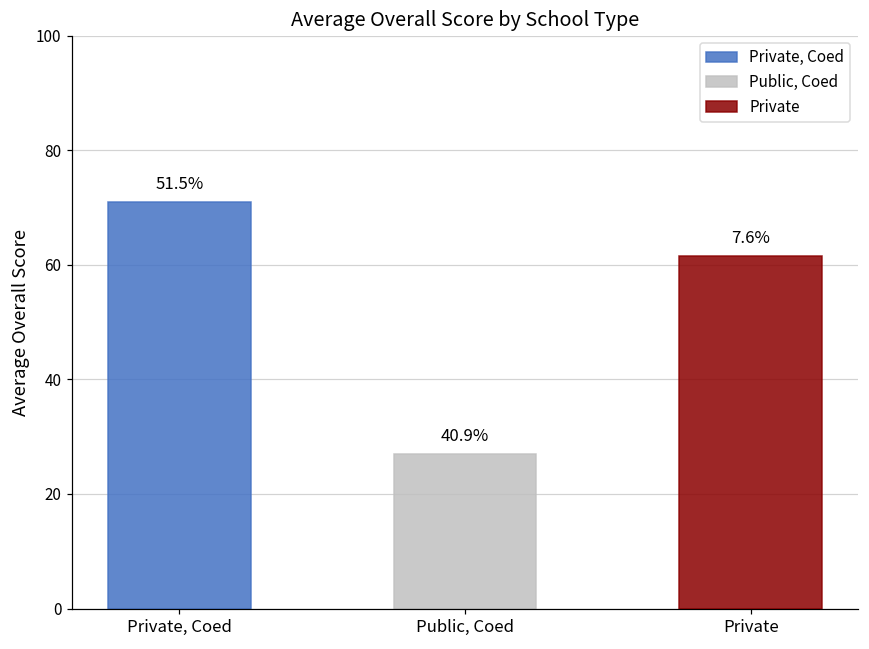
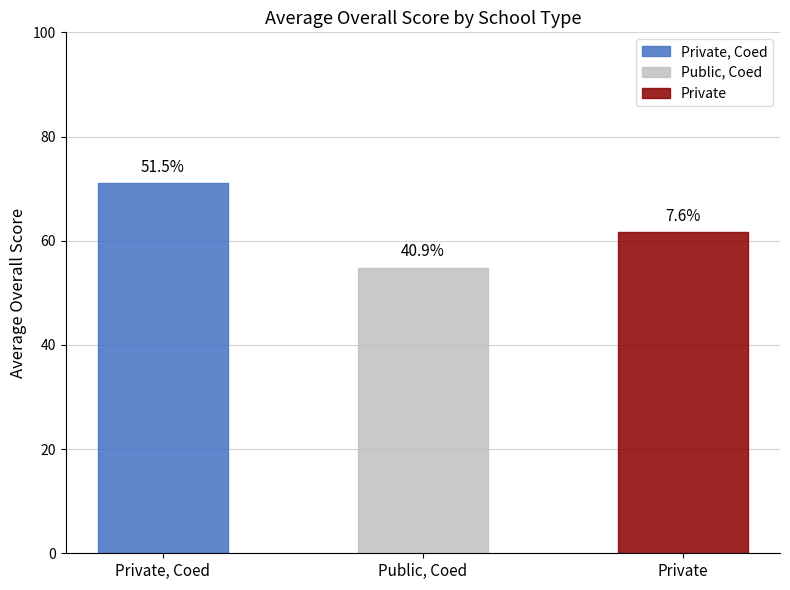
  {
-   "Public, Coed": 27
+   "Public, Coed": 55
  }
